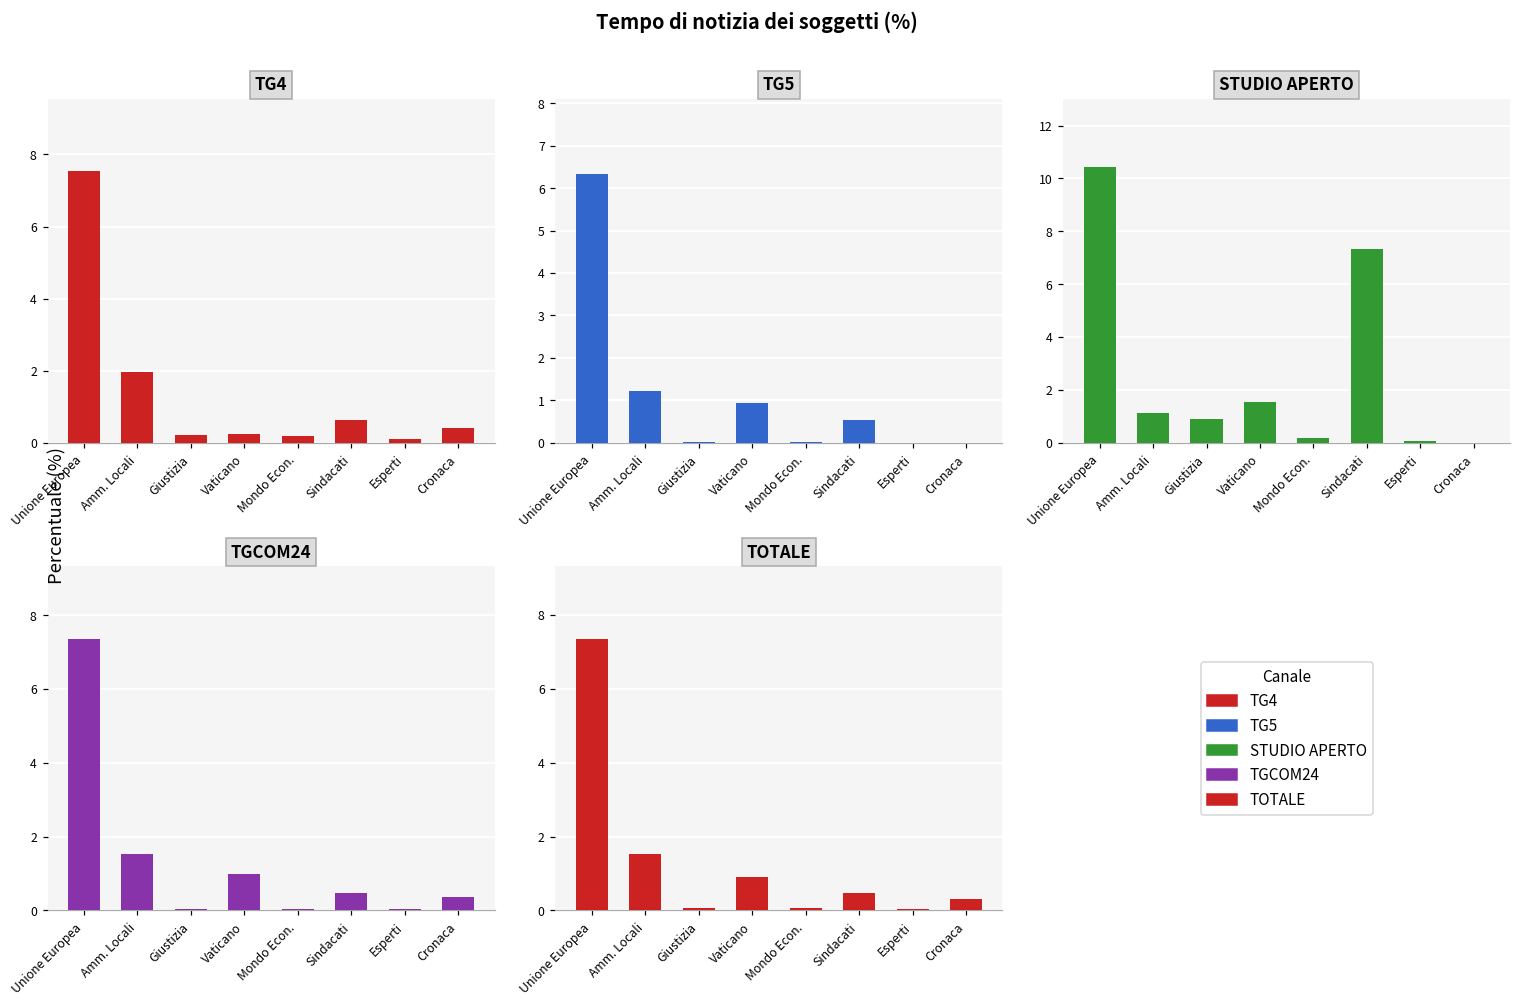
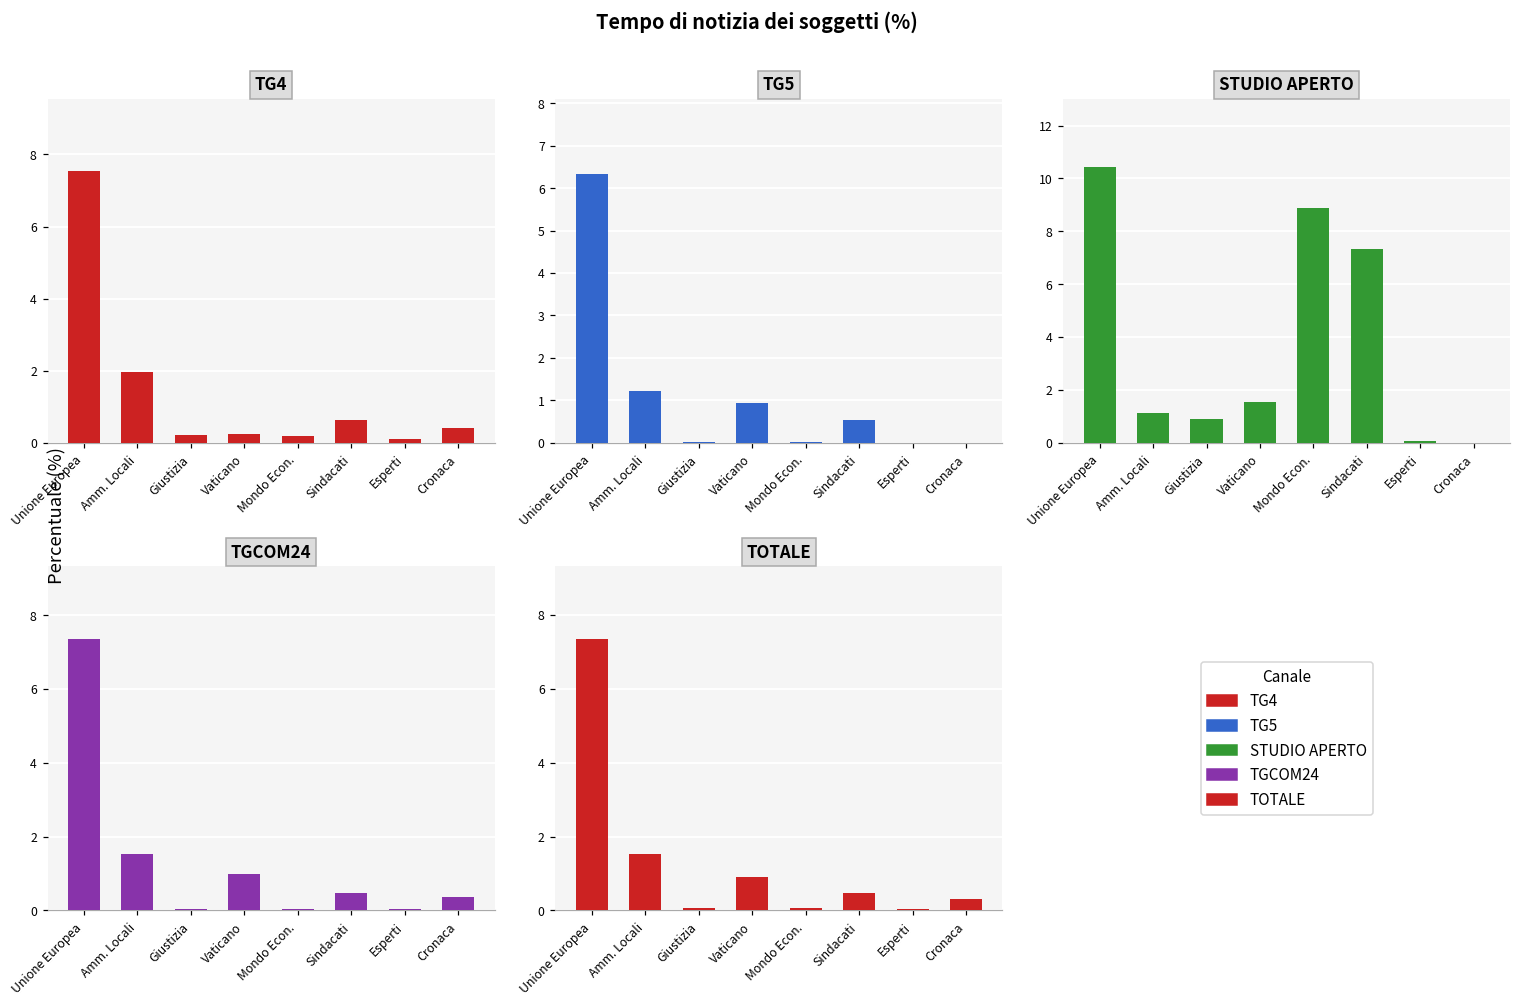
  {
    "TG4": {
      "Unione Europea": 7.5,
      "Amm. Locali": 2.0,
      "Giustizia": 0.2,
      "Vaticano": 0.2,
      "Mondo Econ.": 0.2,
      "Sindacati": 0.6,
      "Esperti": 0.1,
      "Cronaca": 0.4
    },
    "TG5": {
      "Unione Europea": 6.3,
      "Amm. Locali": 1.2,
      "Vaticano": 0.9,
      "Sindacati": 0.5,
      "Cronaca": 0.0
    },
    "STUDIO APERTO": {
      "Unione Europea": 10.4,
      "Amm. Locali": 1.1,
      "Giustizia": 0.9,
      "Vaticano": 1.6,
-     "Mondo Econ.": 0.2,
+     "Mondo Econ.": 8.9,
      "Sindacati": 7.3,
      "Cronaca": 0.0
    },
    "TGCOM24": {
      "Unione Europea": 7.4,
      "Amm. Locali": 1.5,
      "Vaticano": 1.0,
      "Sindacati": 0.5,
      "Cronaca": 0.4
    },
    "TOTALE": {
      "Unione Europea": 7.3,
      "Amm. Locali": 1.5,
      "Vaticano": 0.9,
      "Sindacati": 0.5,
      "Cronaca": 0.3
    }
  }
